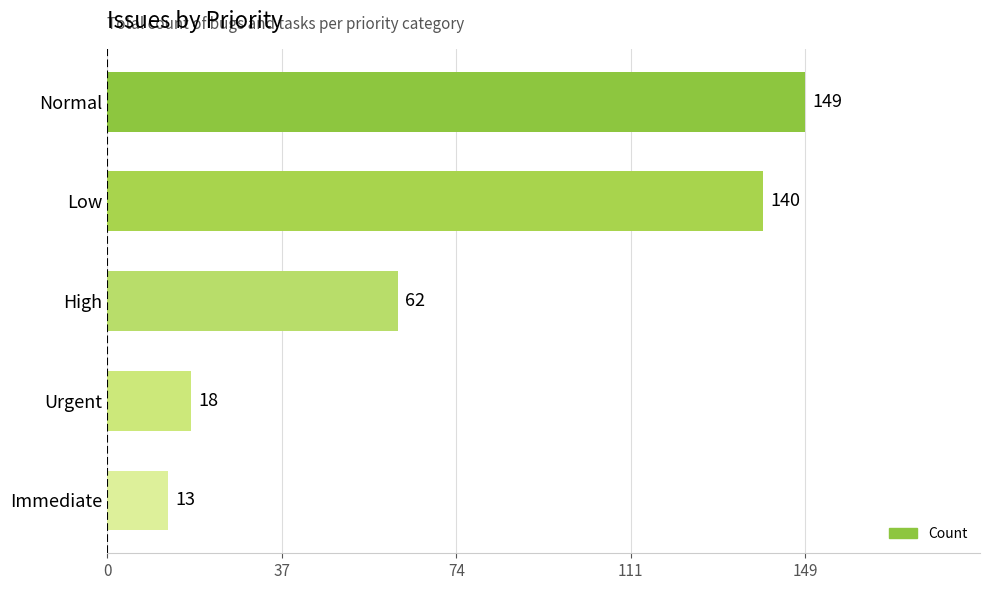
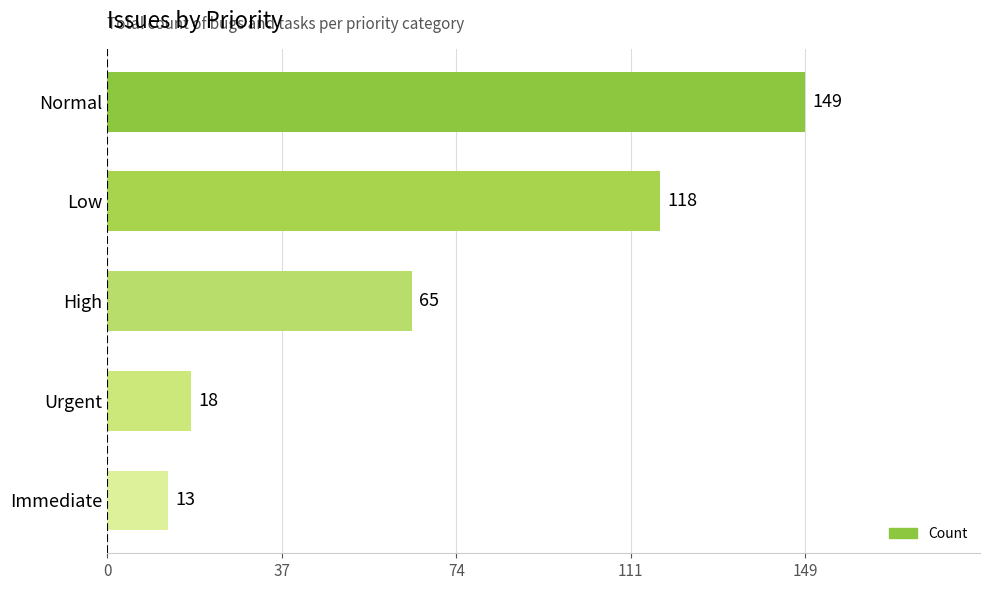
  {
    "Normal": 149,
-   "Low": 140,
-   "High": 62,
+   "Low": 118,
+   "High": 65,
    "Urgent": 18,
    "Immediate": 13
  }
